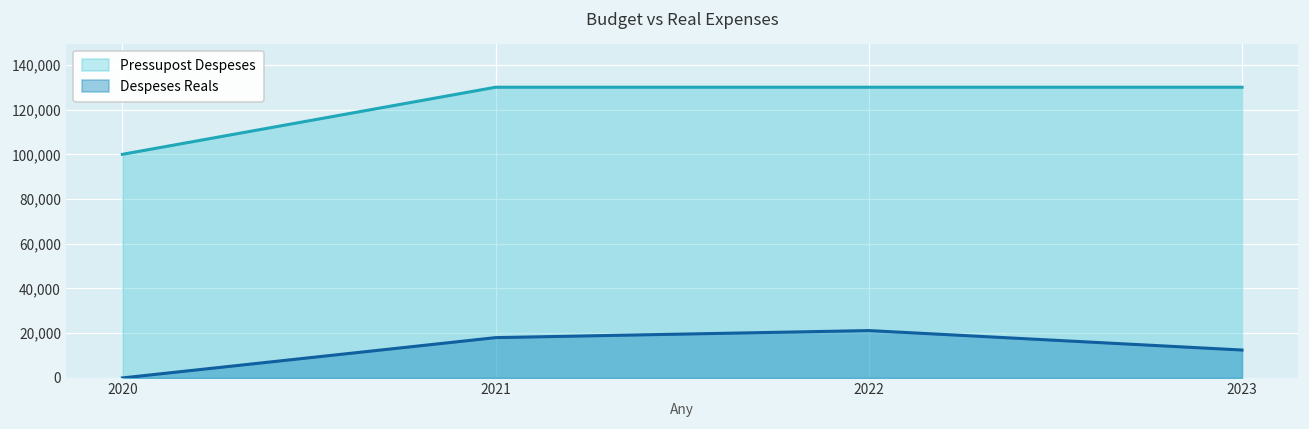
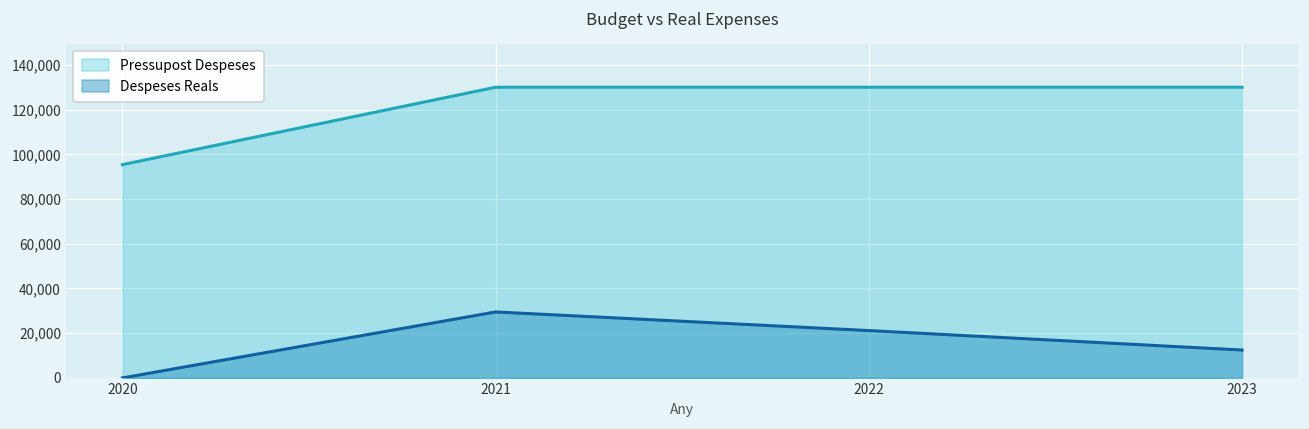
  {
    "Pressupost Despeses": {
-     "2020": "100,000",
+     "2020": "95,000",
      "2021": "130,000",
      "2022": "130,000",
      "2023": "130,000"
    },
    "Despeses Reals": {
      "2020": "0",
-     "2021": "18,000",
+     "2021": "30,000",
      "2022": "21,000",
      "2023": "12,000"
    }
  }
